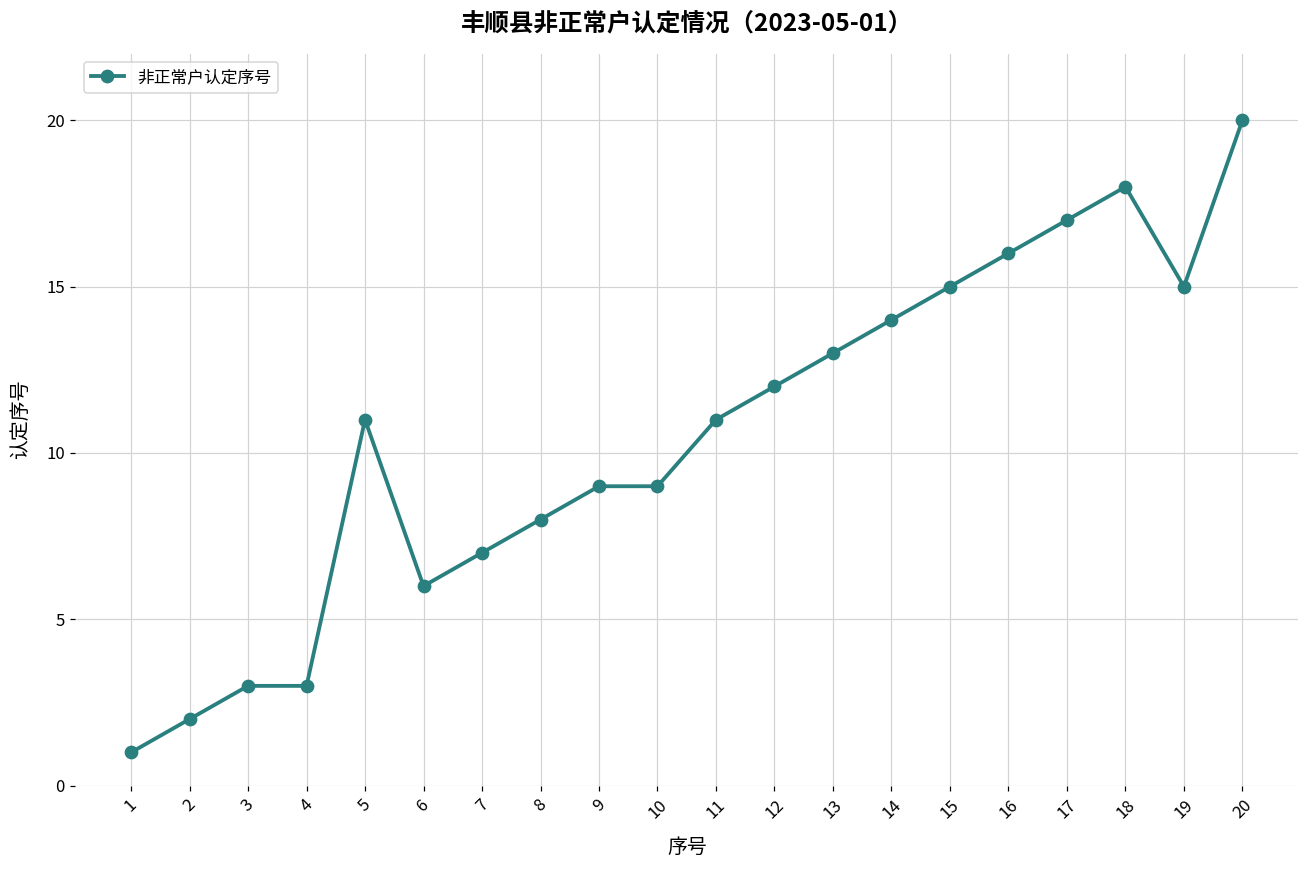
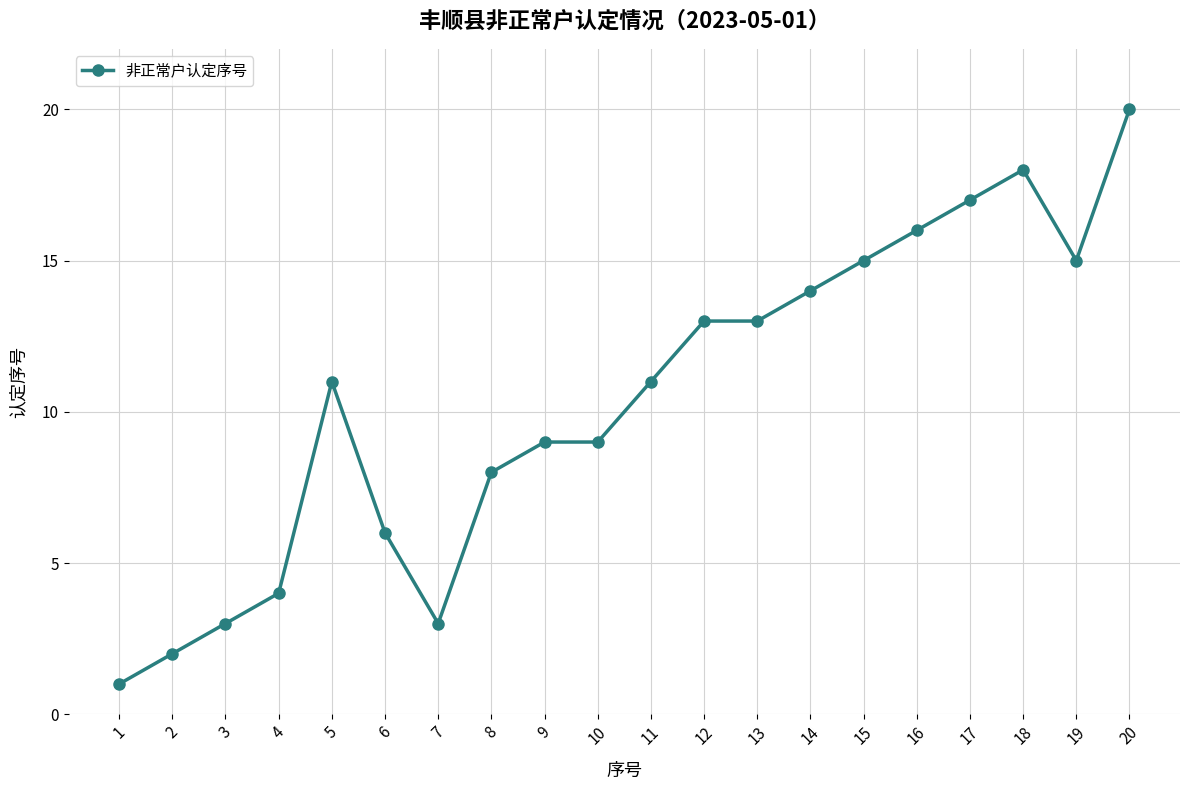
  {
    "1": 1,
    "2": 2,
    "3": 3,
-   "4": 3,
+   "4": 4,
    "5": 11,
    "6": 6,
-   "7": 7,
+   "7": 3,
    "8": 8,
    "9": 9,
    "10": 9,
    "11": 11,
-   "12": 12,
+   "12": 13,
    "13": 13,
    "14": 14,
    "15": 15,
    "16": 16,
    "17": 17,
    "18": 18,
    "19": 15,
    "20": 20
  }
